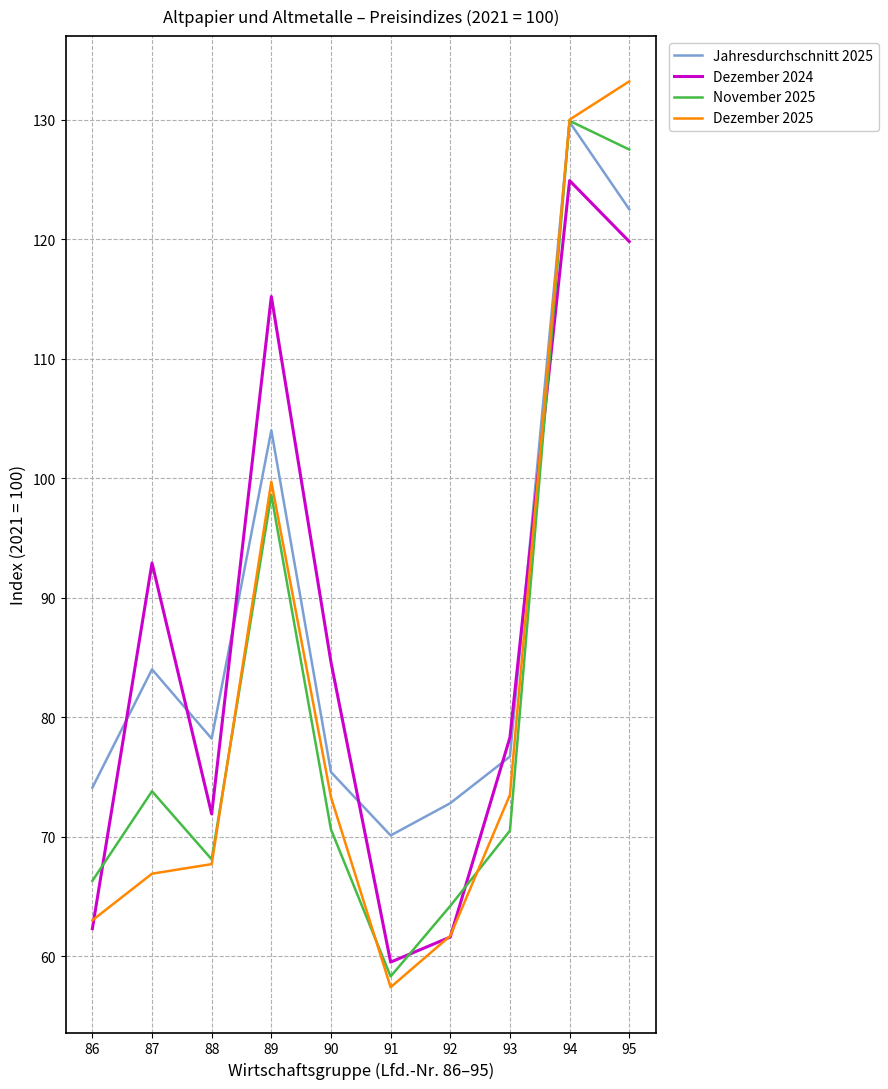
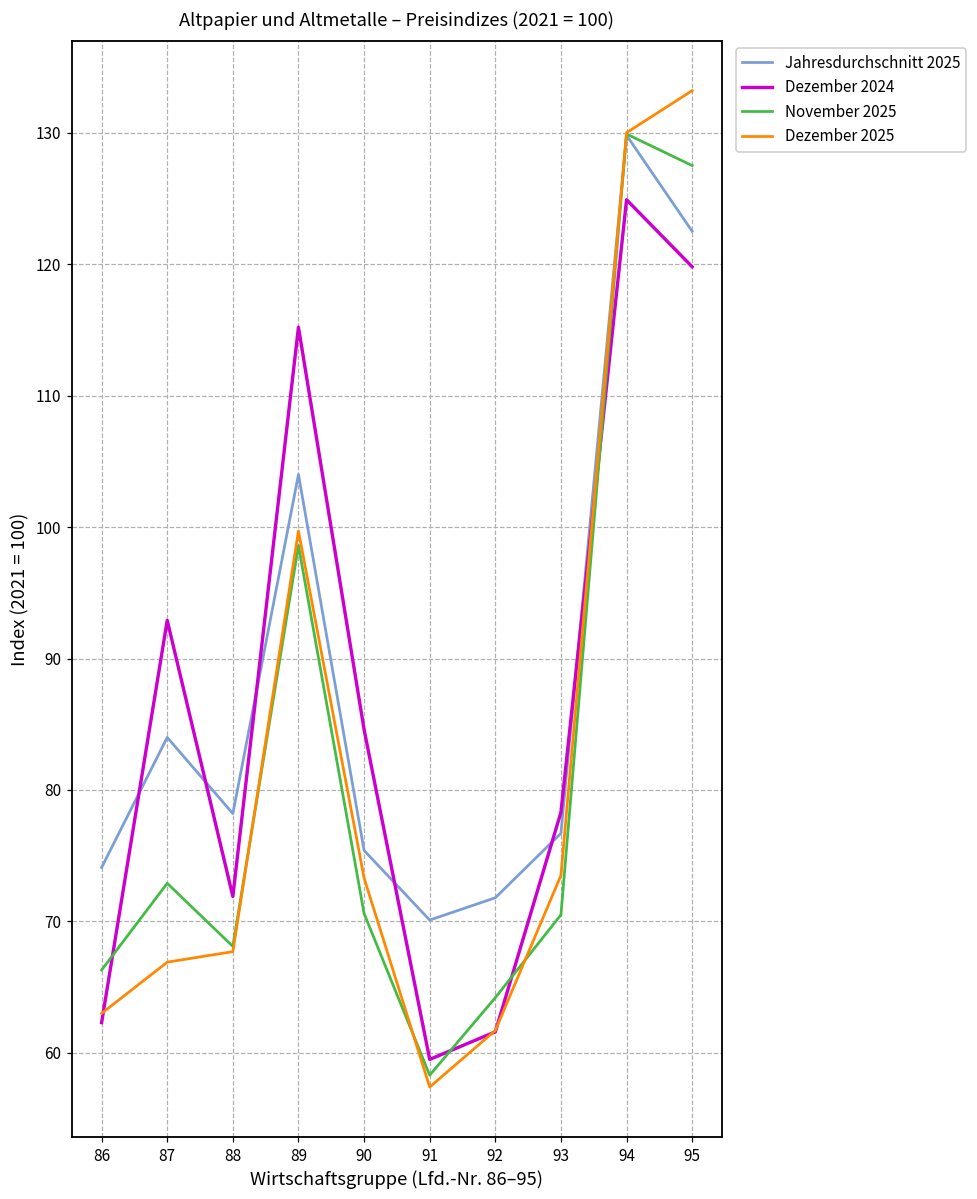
  {
    "Jahresdurchschnitt 2025": {
      "86": 74.1,
      "87": 84.0,
      "88": 78.2,
      "89": 104.0,
      "90": 75.4,
      "91": 70.1,
-     "92": 72.8,
+     "92": 71.8,
      "93": 76.7,
      "95": 122.5
    },
    "Dezember 2024": {
      "86": 62.3,
      "87": 92.9,
      "88": 71.9,
      "89": 115.2,
      "90": 84.6,
      "91": 59.5,
      "93": 78.3,
      "94": 124.9,
      "95": 119.8
    },
    "November 2025": {
      "86": 66.3,
-     "87": 73.8,
+     "87": 72.9,
      "88": 68.1,
      "89": 98.6,
      "90": 70.6,
      "91": 58.3,
      "92": 64.2,
      "93": 70.5,
      "95": 127.5
    },
    "Dezember 2025": {
      "86": 63.0,
      "87": 66.9,
      "88": 67.7,
      "89": 99.7,
      "90": 73.3,
      "91": 57.4,
      "93": 73.5,
      "95": 133.2
    }
  }
